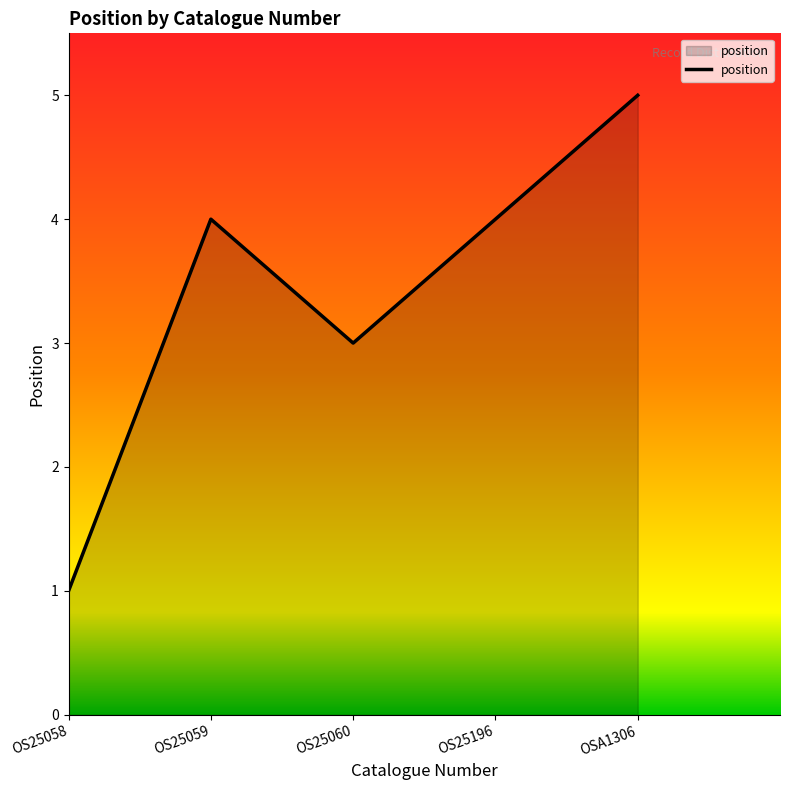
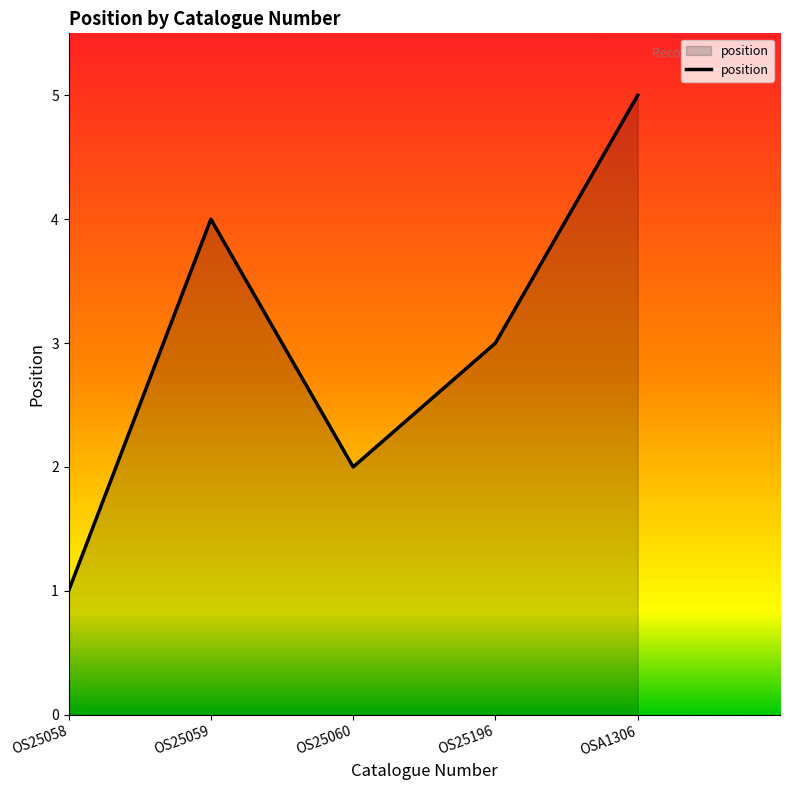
  {
    "OS25058": 1,
    "OS25059": 4,
-   "OS25060": 3,
-   "OS25196": 4,
+   "OS25060": 2,
+   "OS25196": 3,
    "OSA1306": 5
  }
